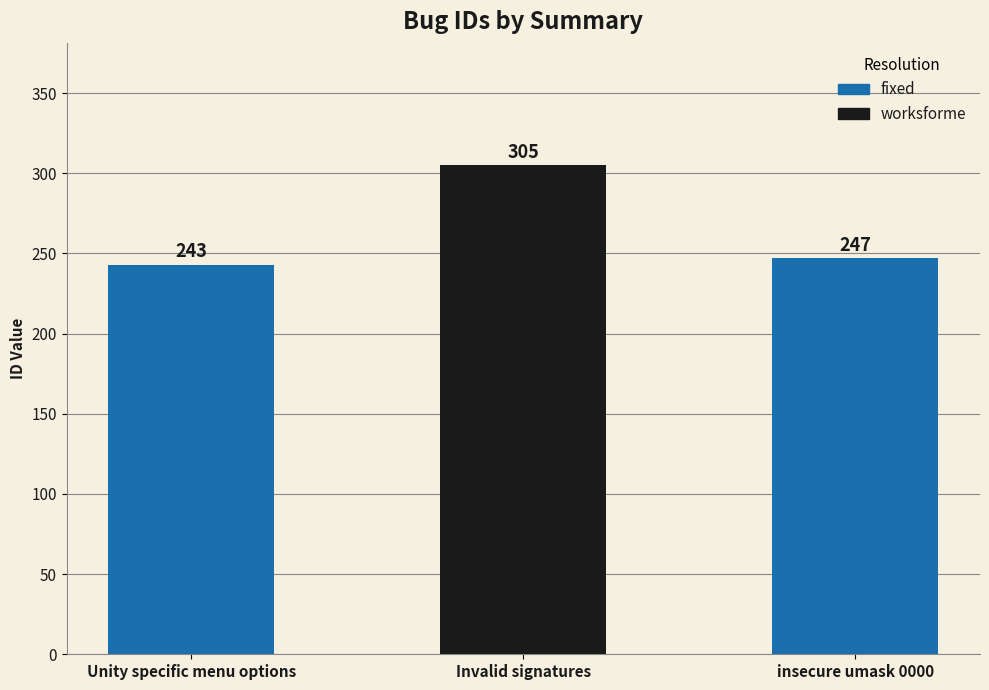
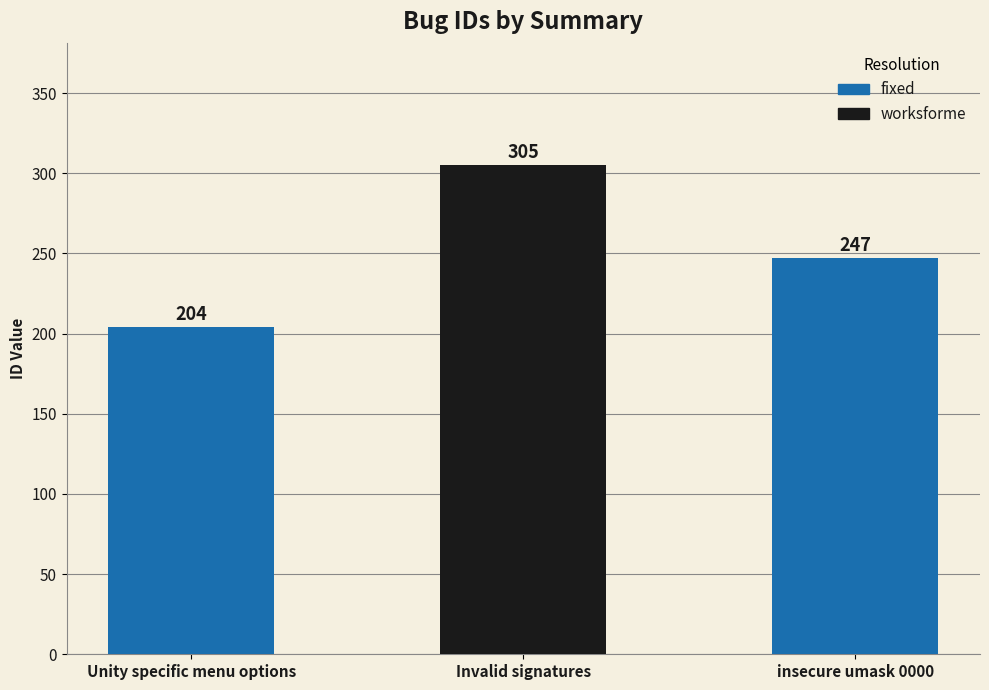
  {
-   "Unity specific menu options": 243,
+   "Unity specific menu options": 204,
    "Invalid signatures": 305,
    "insecure umask 0000": 247
  }
